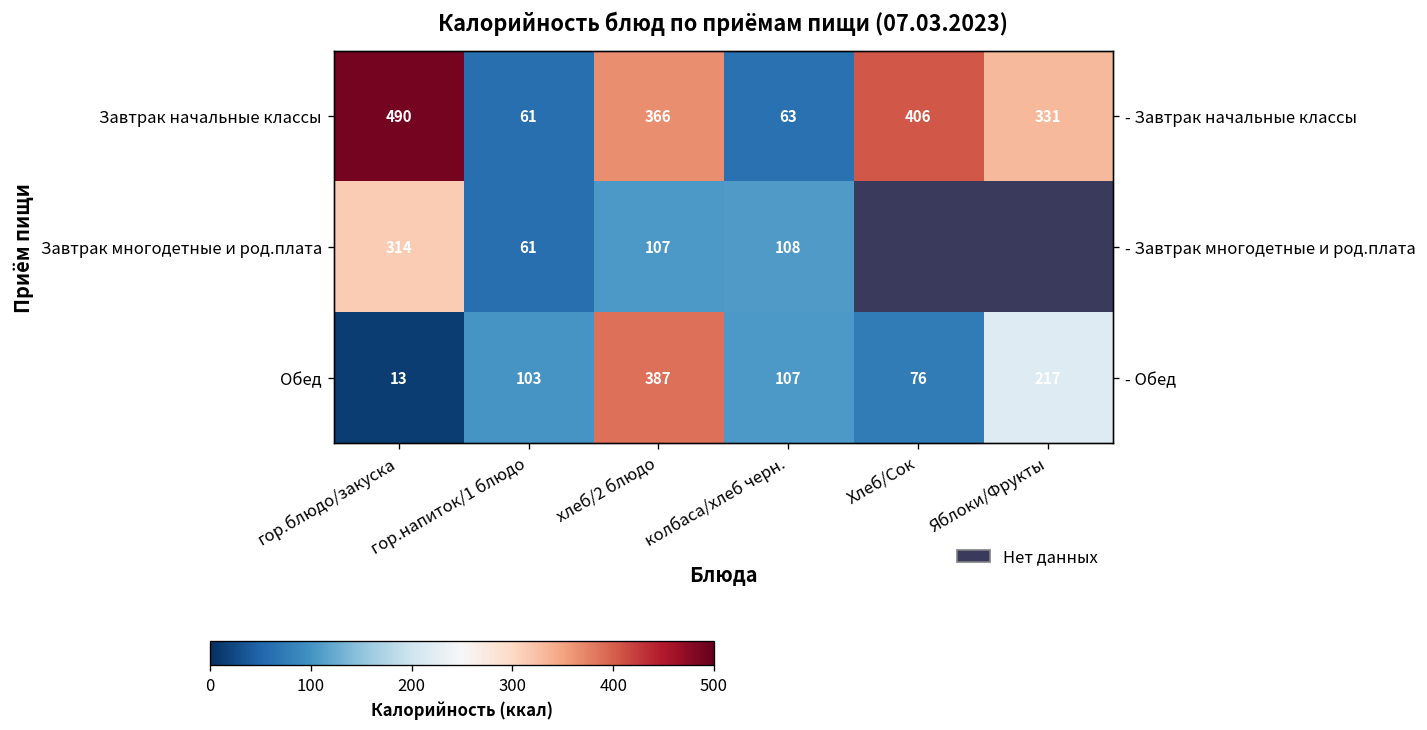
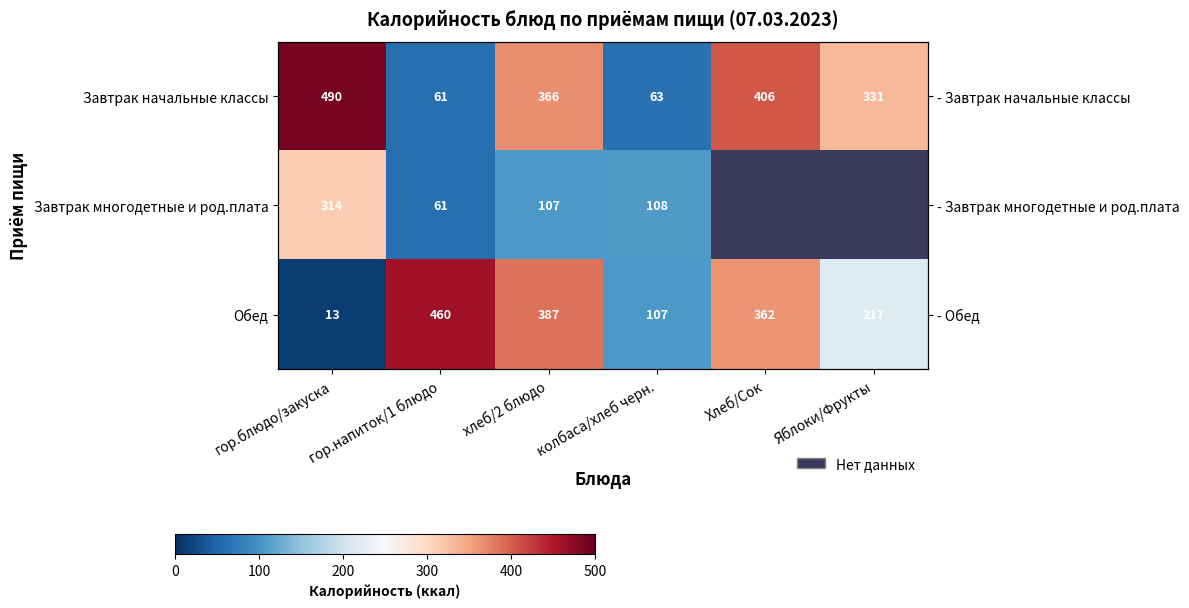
  {
    "Завтрак начальные классы": {
      "гор.блюдо/закуска": 490,
      "гор.напиток/1 блюдо": 61,
      "хлеб/2 блюдо": 366,
      "колбаса/хлеб черн.": 63,
      "Хлеб/Сок": 406,
      "Яблоки/Фрукты": 331
    },
    "Завтрак многодетные и род.плата": {
      "гор.блюдо/закуска": 314,
      "гор.напиток/1 блюдо": 61,
      "хлеб/2 блюдо": 107,
      "колбаса/хлеб черн.": 108
    },
    "Обед": {
      "гор.блюдо/закуска": 13,
-     "гор.напиток/1 блюдо": 103,
+     "гор.напиток/1 блюдо": 460,
      "хлеб/2 блюдо": 387,
      "колбаса/хлеб черн.": 107,
-     "Хлеб/Сок": 76
+     "Хлеб/Сок": 362
    }
  }
